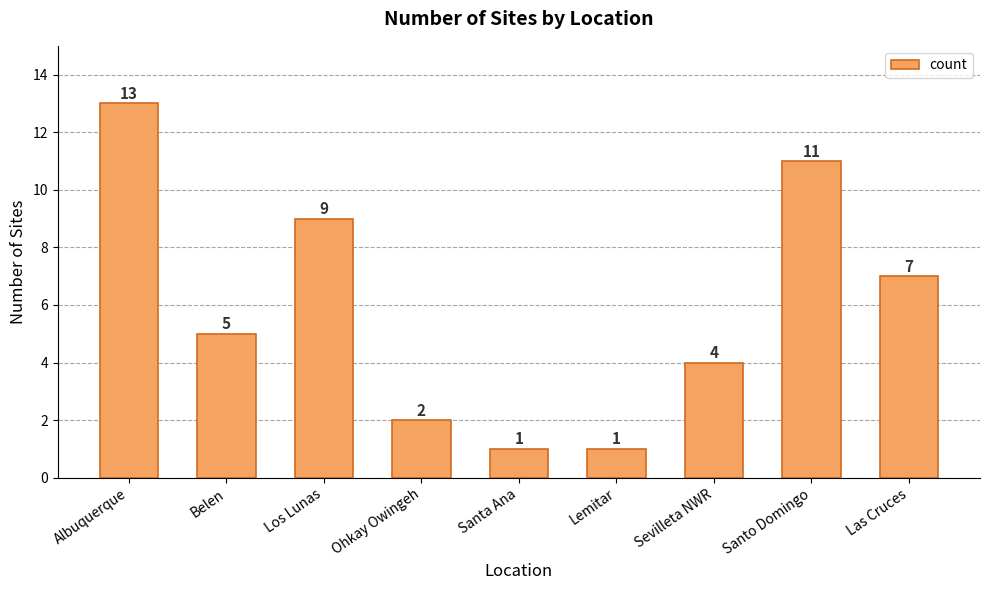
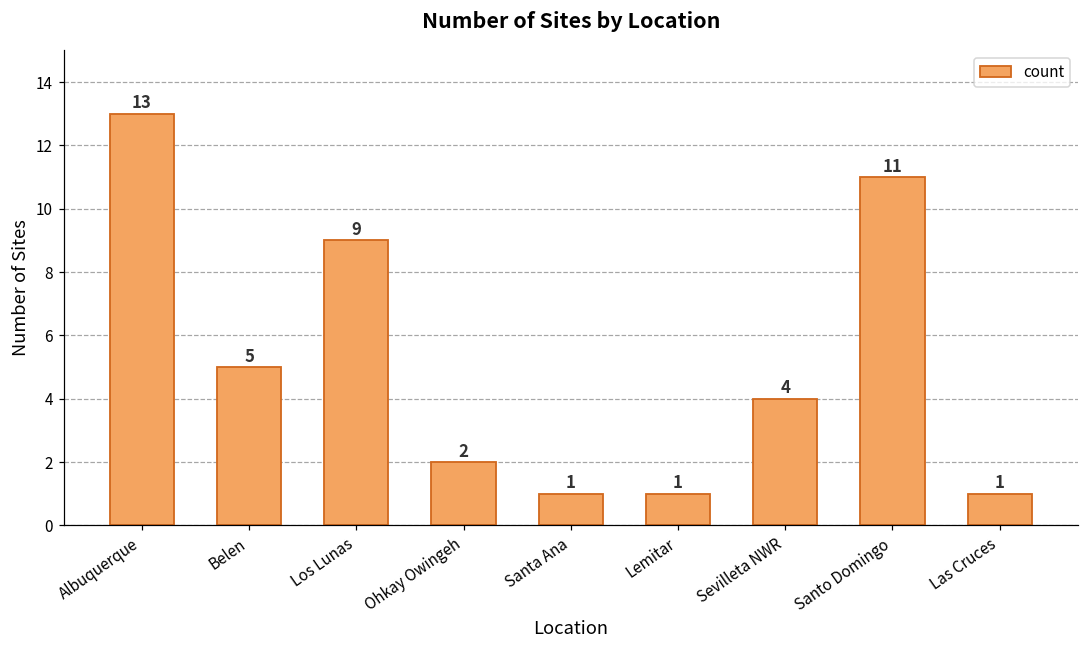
  {
    "Albuquerque": 13,
    "Belen": 5,
    "Los Lunas": 9,
    "Ohkay Owingeh": 2,
    "Santa Ana": 1,
    "Lemitar": 1,
    "Sevilleta NWR": 4,
    "Santo Domingo": 11,
-   "Las Cruces": 7
+   "Las Cruces": 1
  }
